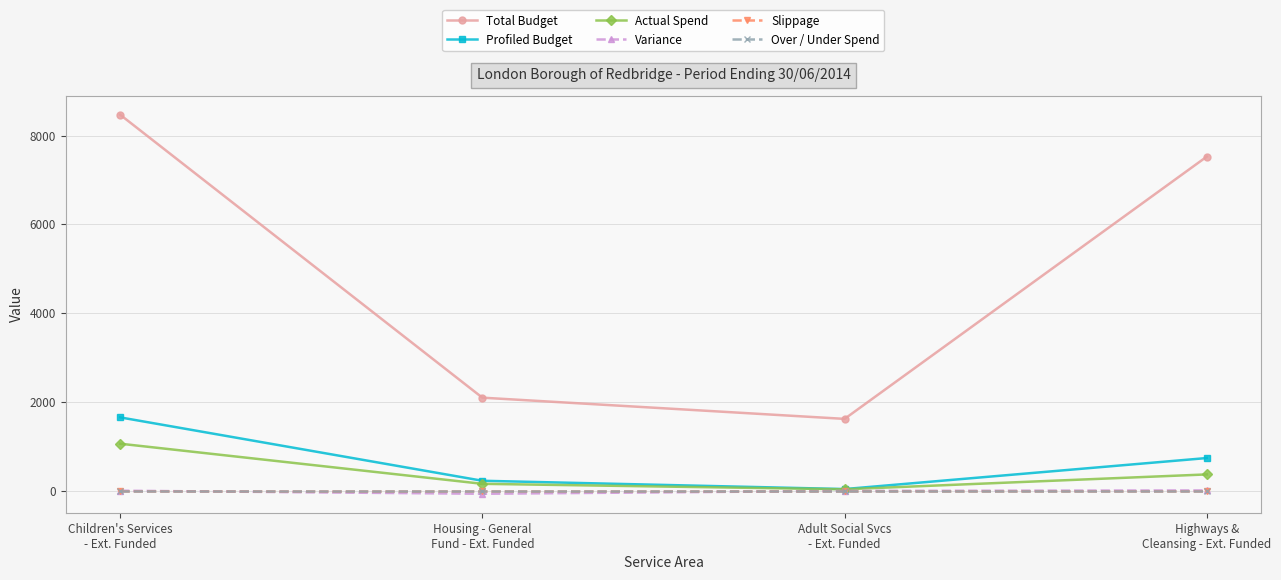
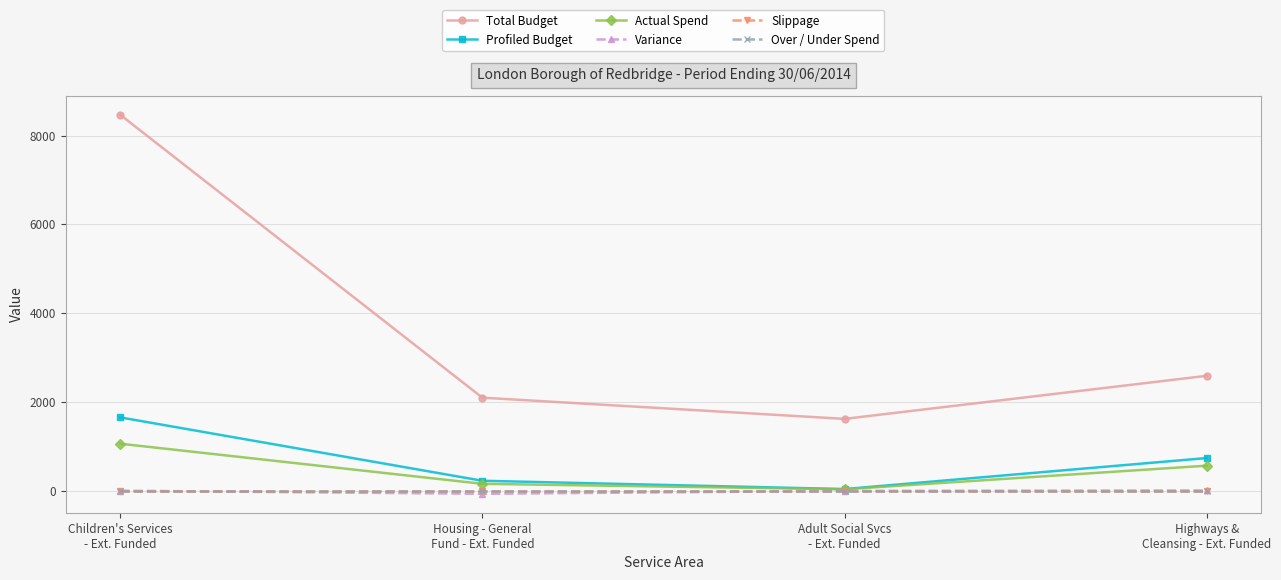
  {
    "Total Budget": {
      "Children's Services - Ext. Funded": 8500,
      "Housing - General Fund - Ext. Funded": 2100,
      "Adult Social Svcs - Ext. Funded": 1600,
-     "Highways & Cleansing - Ext. Funded": 7500
+     "Highways & Cleansing - Ext. Funded": 2600
    },
    "Profiled Budget": {
      "Children's Services - Ext. Funded": 1700,
      "Housing - General Fund - Ext. Funded": 200,
      "Highways & Cleansing - Ext. Funded": 700
    },
    "Actual Spend": {
      "Children's Services - Ext. Funded": 1100,
      "Housing - General Fund - Ext. Funded": 200,
-     "Highways & Cleansing - Ext. Funded": 400
+     "Highways & Cleansing - Ext. Funded": 600
    },
    "Variance": {
      "Housing - General Fund - Ext. Funded": -100
    },
    "Over / Under Spend": {
      "Housing - General Fund - Ext. Funded": 0
    }
  }
